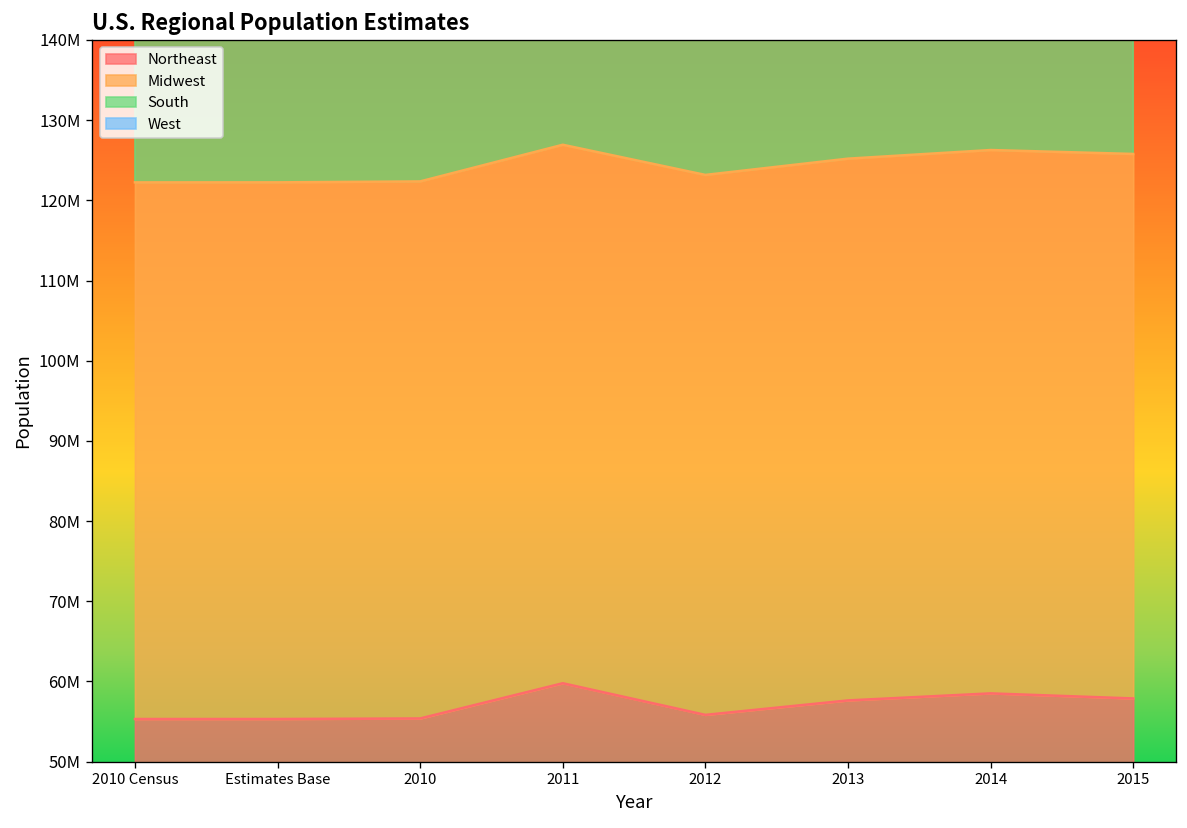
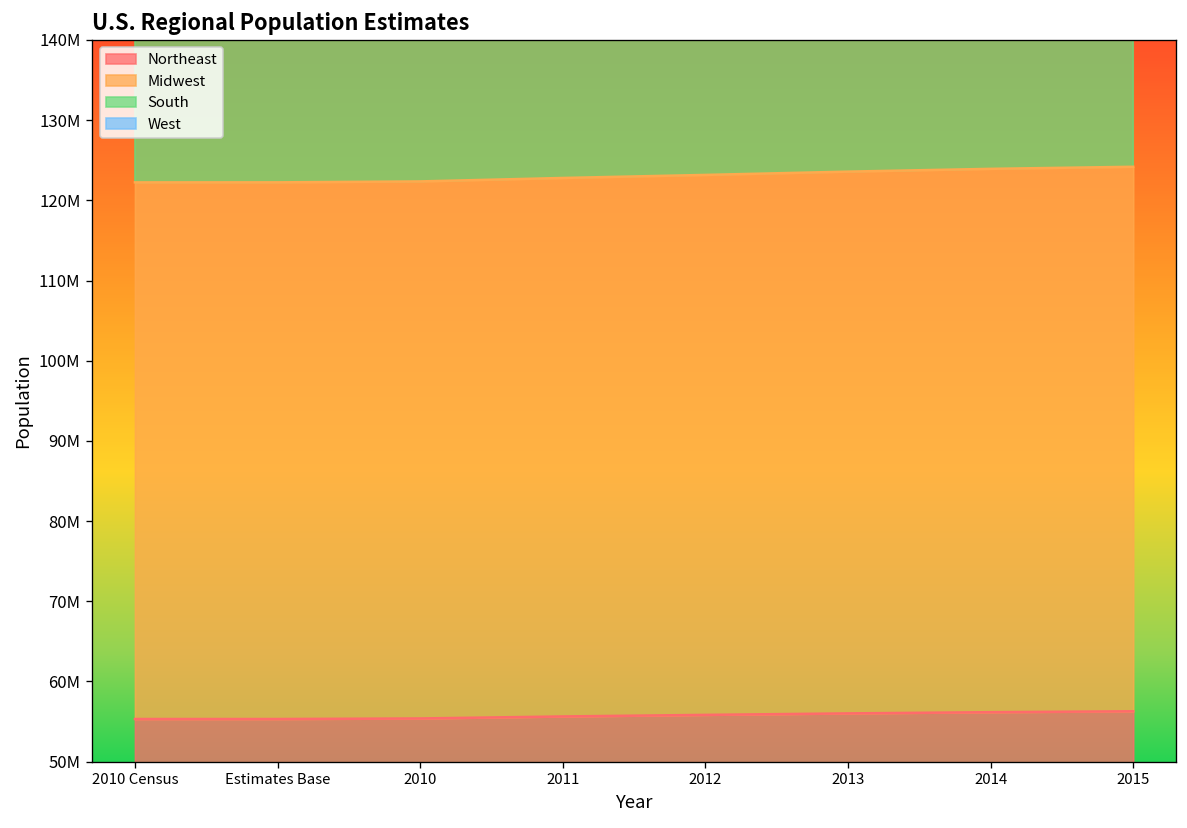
  {
    "Northeast": {
      "2010 Census": 55000000,
      "Estimates Base": 55000000,
      "2010": 55000000,
-     "2011": 60000000,
+     "2011": 56000000,
      "2012": 56000000,
-     "2013": 58000000,
-     "2014": 59000000,
-     "2015": 58000000
+     "2013": 56000000,
+     "2014": 56000000,
+     "2015": 56000000
    },
    "Midwest": {
      "2010 Census": 67000000,
      "Estimates Base": 67000000,
      "2010": 67000000,
      "2011": 67000000,
      "2012": 67000000,
      "2013": 68000000,
      "2014": 68000000,
      "2015": 68000000
    }
  }
